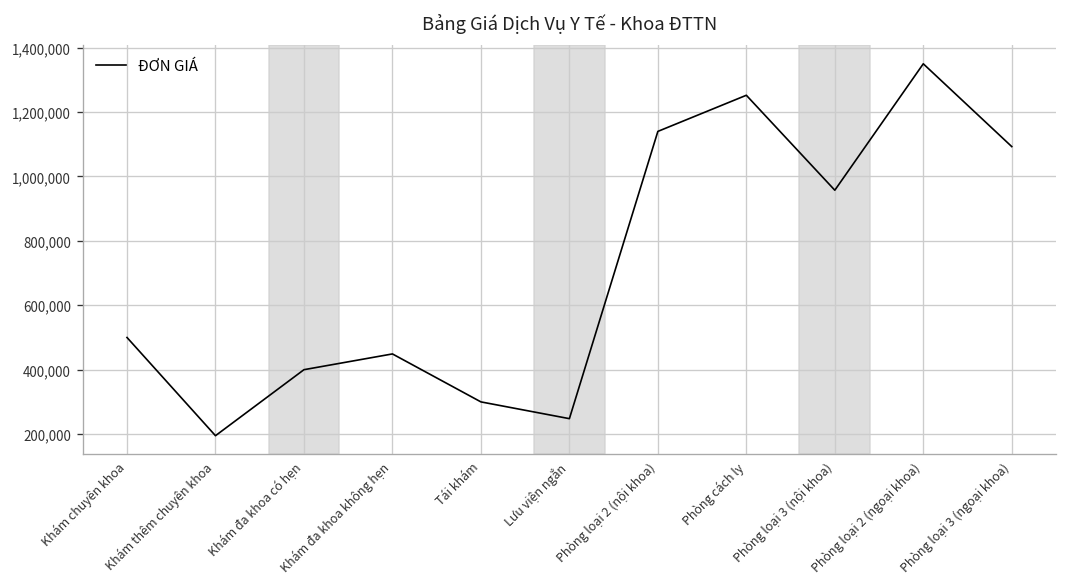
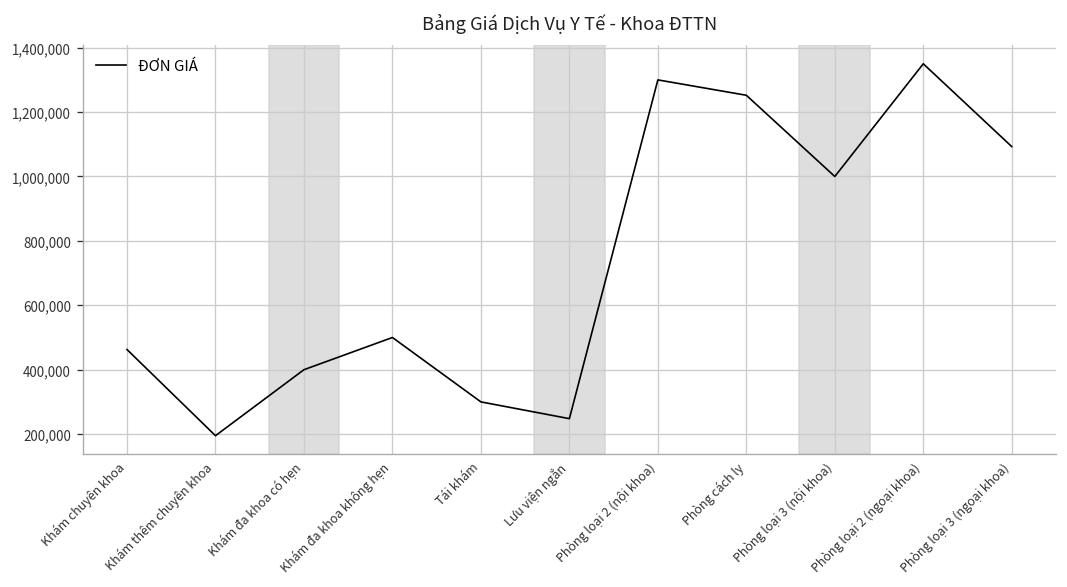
  {
-   "Khám chuyên khoa": "500,000",
+   "Khám chuyên khoa": "460,000",
    "Khám thêm chuyên khoa": "200,000",
    "Khám đa khoa có hẹn": "400,000",
-   "Khám đa khoa không hẹn": "450,000",
+   "Khám đa khoa không hẹn": "500,000",
    "Tái khám": "300,000",
    "Lưu viện ngắn": "250,000",
-   "Phòng loại 2 (nội khoa)": "1,140,000",
+   "Phòng loại 2 (nội khoa)": "1,300,000",
    "Phòng cách ly": "1,250,000",
-   "Phòng loại 3 (nội khoa)": "960,000",
+   "Phòng loại 3 (nội khoa)": "1,000,000",
    "Phòng loại 2 (ngoại khoa)": "1,350,000",
    "Phòng loại 3 (ngoại khoa)": "1,090,000"
  }
